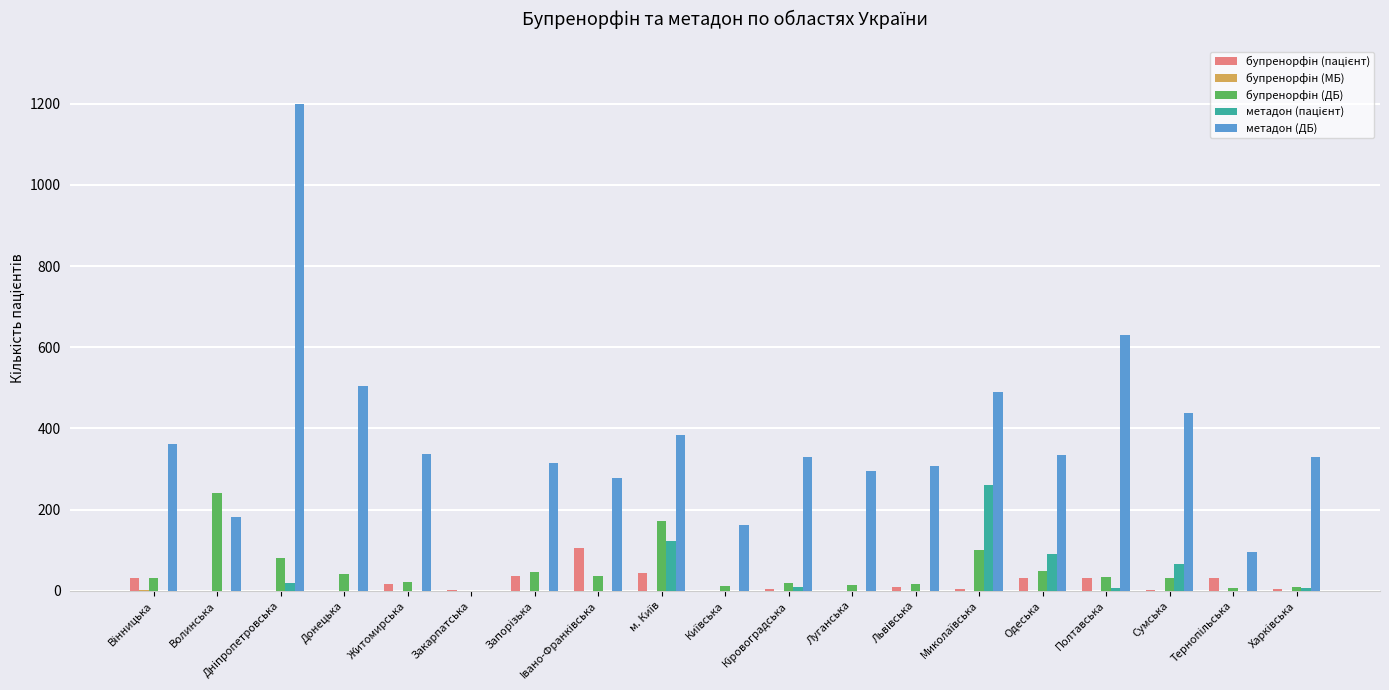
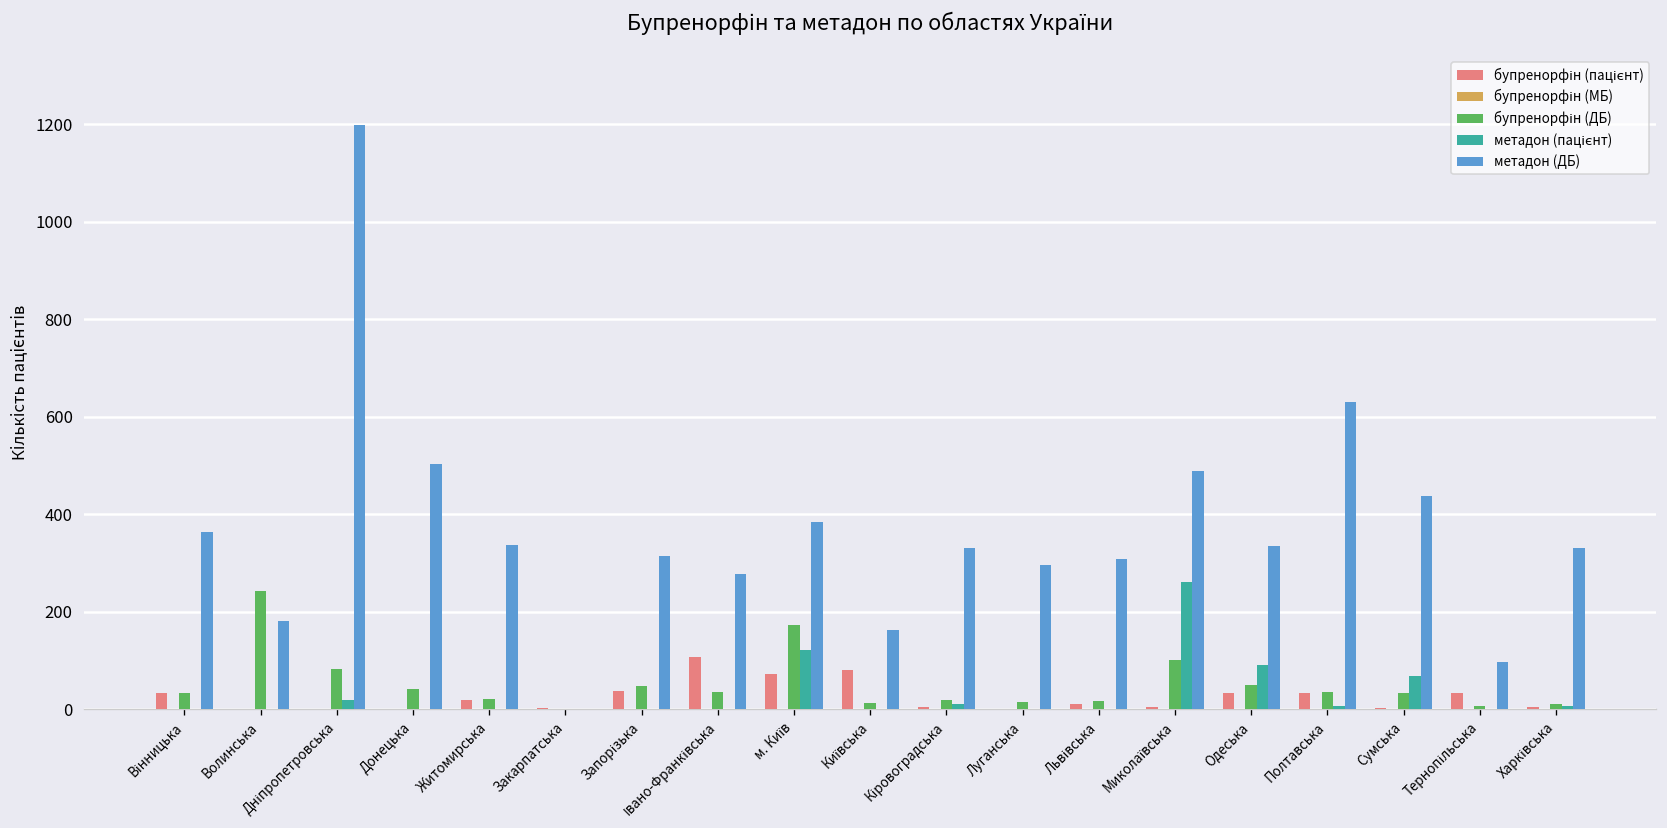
  {
    "бупренорфін (пацієнт)": {
      "Вінницька": 30,
      "Волинська": 0,
      "Дніпропетровська": 0,
      "Донецька": 0,
      "Житомирська": 20,
      "Запорізька": 40,
      "Івано-Франківська": 110,
-     "м. Київ": 40,
-     "Київська": 0,
+     "м. Київ": 70,
+     "Київська": 80,
      "Луганська": 0,
      "Львівська": 10,
      "Одеська": 30,
      "Полтавська": 30,
      "Тернопільська": 30
    },
    "бупренорфін (МБ)": {
      "Волинська": 0,
      "Дніпропетровська": 0,
      "Донецька": 0,
      "Житомирська": 0,
      "Закарпатська": 0,
      "Запорізька": 0,
      "Івано-Франківська": 0,
      "м. Київ": 0,
      "Київська": 0,
      "Кіровоградська": 0,
      "Луганська": 0,
      "Львівська": 0,
      "Миколаївська": 0,
      "Одеська": 0,
      "Полтавська": 0,
      "Сумська": 0,
      "Тернопільська": 0,
      "Харківська": 0
    },
    "бупренорфін (ДБ)": {
      "Вінницька": 30,
      "Волинська": 240,
      "Дніпропетровська": 80,
      "Донецька": 40,
      "Житомирська": 20,
      "Закарпатська": 0,
      "Запорізька": 50,
      "Івано-Франківська": 40,
      "м. Київ": 170,
      "Київська": 10,
      "Кіровоградська": 20,
      "Луганська": 20,
      "Львівська": 20,
      "Миколаївська": 100,
      "Одеська": 50,
      "Полтавська": 40,
      "Сумська": 30,
      "Тернопільська": 10,
      "Харківська": 10
    },
    "метадон (пацієнт)": {
      "Вінницька": 0,
      "Волинська": 0,
      "Дніпропетровська": 20,
      "Донецька": 0,
      "Житомирська": 0,
      "Закарпатська": 0,
      "Запорізька": 0,
      "Івано-Франківська": 0,
      "м. Київ": 120,
      "Київська": 0,
      "Кіровоградська": 10,
      "Луганська": 0,
      "Львівська": 0,
      "Миколаївська": 260,
      "Одеська": 90,
      "Полтавська": 10,
      "Сумська": 70,
      "Тернопільська": 0,
      "Харківська": 10
    },
    "метадон (ДБ)": {
      "Вінницька": 360,
      "Волинська": 180,
      "Дніпропетровська": 1200,
      "Донецька": 500,
      "Житомирська": 340,
      "Закарпатська": 0,
      "Запорізька": 310,
      "Івано-Франківська": 280,
      "м. Київ": 380,
      "Київська": 160,
      "Кіровоградська": 330,
      "Луганська": 300,
      "Львівська": 310,
      "Миколаївська": 490,
      "Одеська": 340,
      "Полтавська": 630,
      "Сумська": 440,
      "Тернопільська": 100,
      "Харківська": 330
    }
  }
